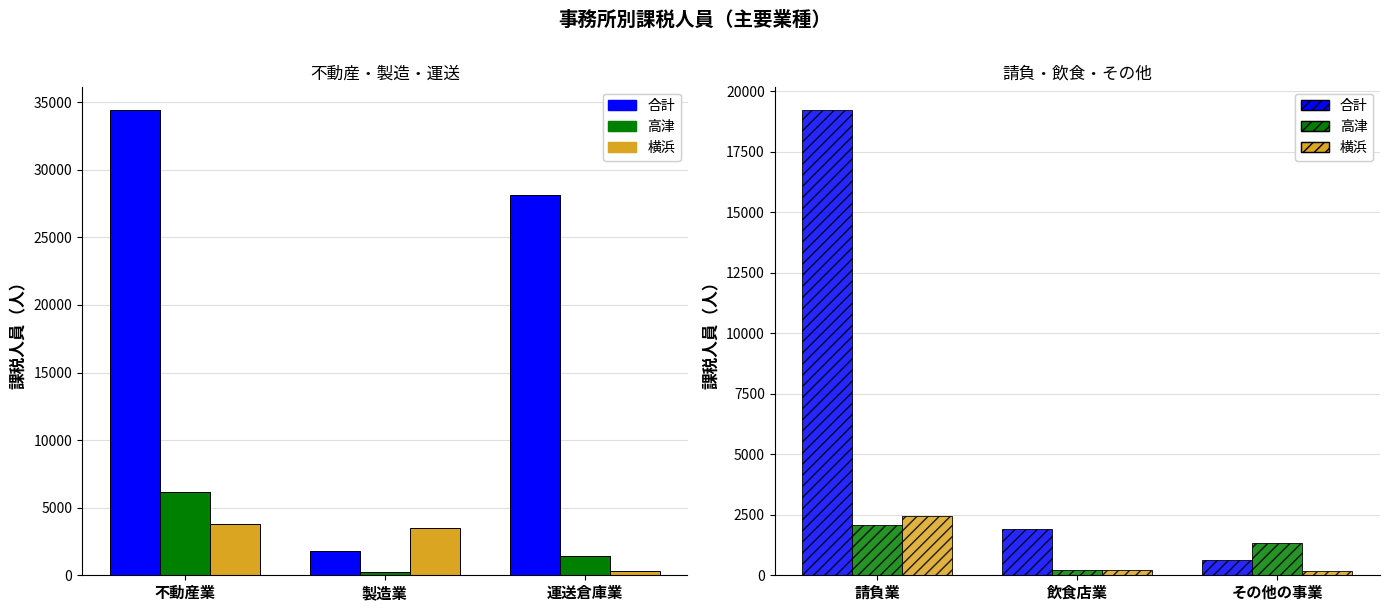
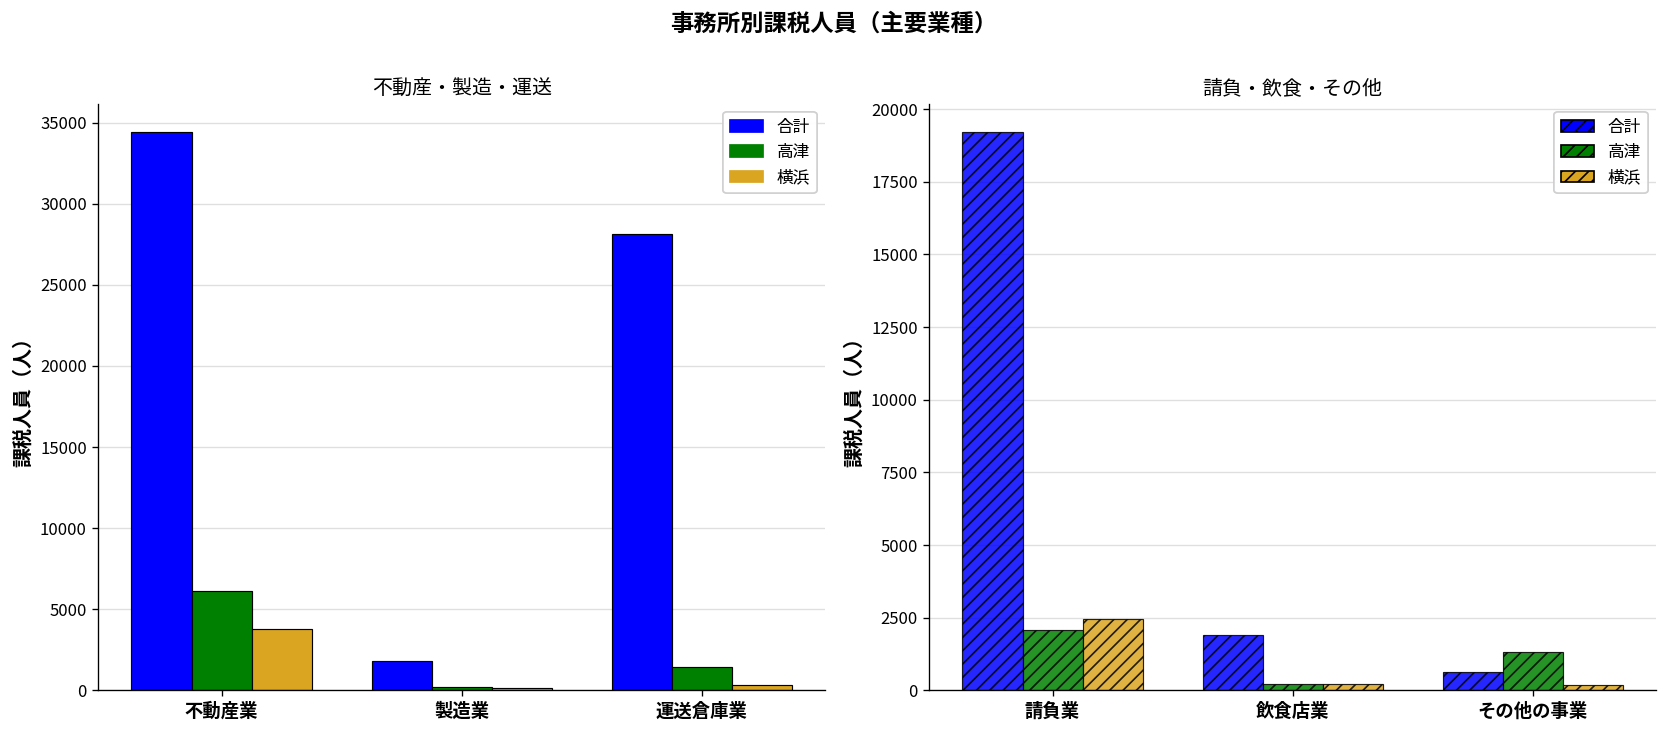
  {
    "不動産・製造・運送": {
      "合計": {
        "不動産業": 34400,
        "製造業": 1800,
        "運送倉庫業": 28100
      },
      "高津": {
        "不動産業": 6100,
        "製造業": 200,
        "運送倉庫業": 1500
      },
      "横浜": {
        "不動産業": 3800,
-       "製造業": 3500,
+       "製造業": 100,
        "運送倉庫業": 300
      }
    },
    "請負・飲食・その他": {
      "合計": {
        "請負業": 19200,
        "飲食店業": 1900,
        "その他の事業": 600
      },
      "高津": {
        "請負業": 2100,
        "飲食店業": 200,
        "その他の事業": 1300
      },
      "横浜": {
        "請負業": 2500,
        "飲食店業": 200,
        "その他の事業": 200
      }
    }
  }
